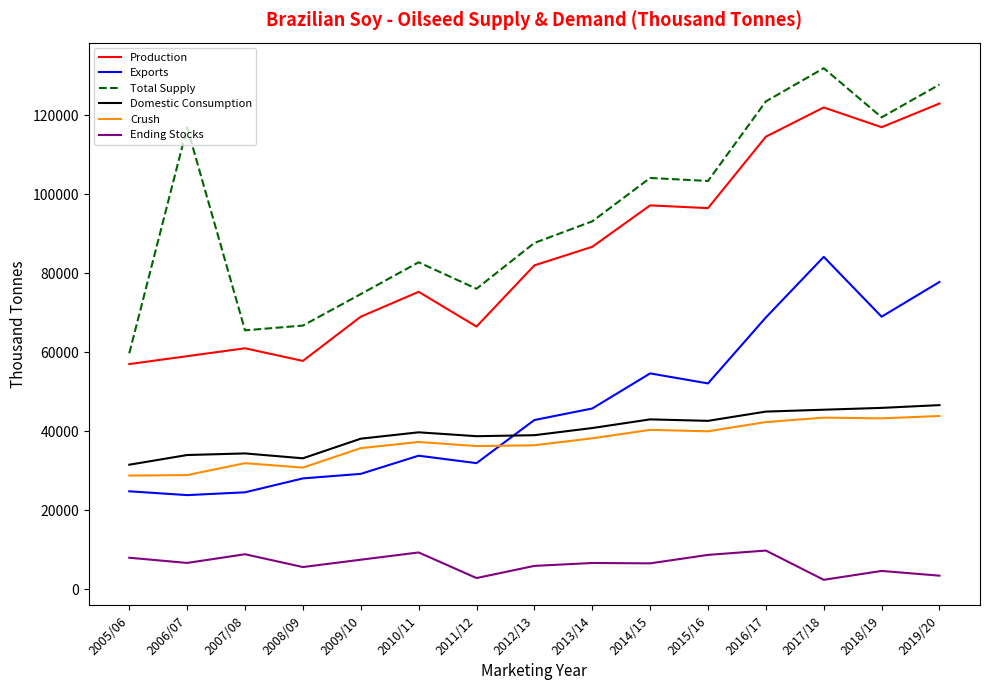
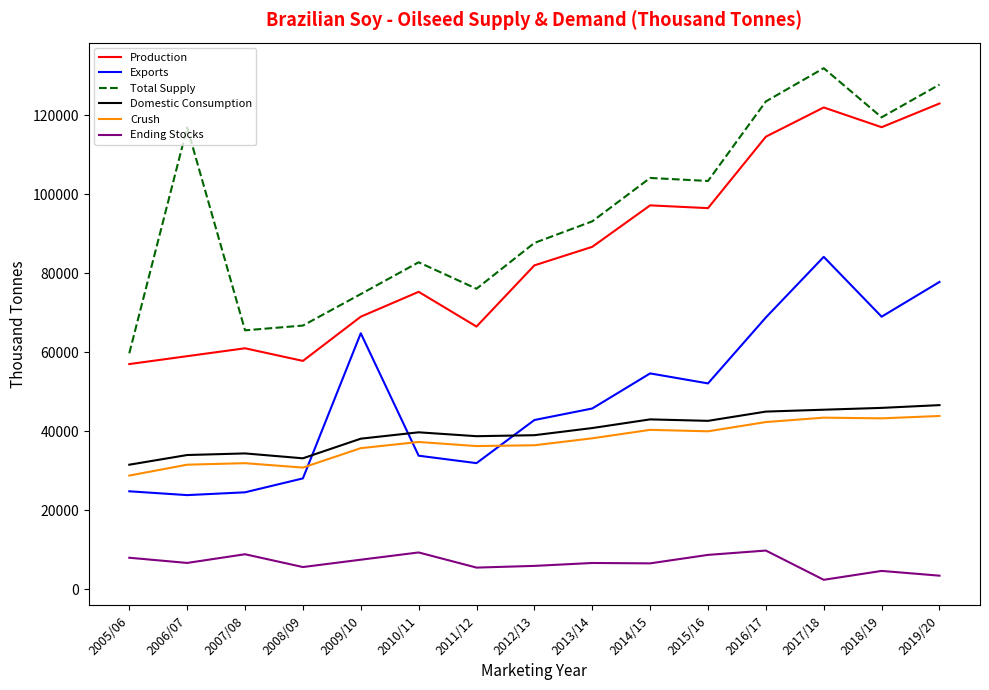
  {
    "Production": {
      "2005/06": 57000,
      "2006/07": 59000,
      "2007/08": 61000,
      "2008/09": 58000,
      "2009/10": 69000,
      "2010/11": 75000,
      "2011/12": 67000,
      "2012/13": 82000,
      "2013/14": 87000,
      "2014/15": 97000,
      "2015/16": 97000,
      "2016/17": 115000,
      "2017/18": 122000,
      "2018/19": 117000,
      "2019/20": 123000
    },
    "Exports": {
      "2005/06": 25000,
      "2006/07": 24000,
      "2007/08": 25000,
      "2008/09": 28000,
-     "2009/10": 29000,
+     "2009/10": 65000,
      "2010/11": 34000,
      "2011/12": 32000,
      "2012/13": 43000,
      "2013/14": 46000,
      "2014/15": 55000,
      "2015/16": 52000,
      "2016/17": 69000,
      "2017/18": 84000,
      "2018/19": 69000,
      "2019/20": 78000
    },
    "Total Supply": {
      "2005/06": 60000,
      "2007/08": 66000,
      "2008/09": 67000,
      "2009/10": 75000,
      "2010/11": 83000,
      "2011/12": 76000,
      "2012/13": 88000,
      "2013/14": 93000,
      "2014/15": 104000,
      "2015/16": 103000,
      "2016/17": 124000,
      "2017/18": 132000,
      "2018/19": 120000,
      "2019/20": 128000
    },
    "Domestic Consumption": {
      "2005/06": 32000,
      "2006/07": 34000,
      "2007/08": 34000,
      "2008/09": 33000,
      "2009/10": 38000,
      "2010/11": 40000,
      "2011/12": 39000,
      "2012/13": 39000,
      "2013/14": 41000,
      "2014/15": 43000,
      "2015/16": 43000,
      "2016/17": 45000,
      "2017/18": 45000,
      "2018/19": 46000,
      "2019/20": 47000
    },
    "Crush": {
      "2005/06": 29000,
-     "2006/07": 29000,
+     "2006/07": 32000,
      "2007/08": 32000,
      "2008/09": 31000,
      "2009/10": 36000,
      "2010/11": 37000,
      "2011/12": 36000,
      "2012/13": 36000,
      "2013/14": 38000,
      "2014/15": 40000,
      "2015/16": 40000,
      "2016/17": 42000,
      "2017/18": 43000,
      "2018/19": 43000,
      "2019/20": 44000
    },
    "Ending Stocks": {
      "2005/06": 8000,
      "2006/07": 7000,
      "2007/08": 9000,
      "2008/09": 6000,
      "2009/10": 7000,
      "2010/11": 9000,
-     "2011/12": 3000,
+     "2011/12": 5000,
      "2012/13": 6000,
      "2013/14": 7000,
      "2014/15": 7000,
      "2015/16": 9000,
      "2016/17": 10000,
      "2017/18": 2000,
      "2018/19": 5000,
      "2019/20": 3000
    }
  }
